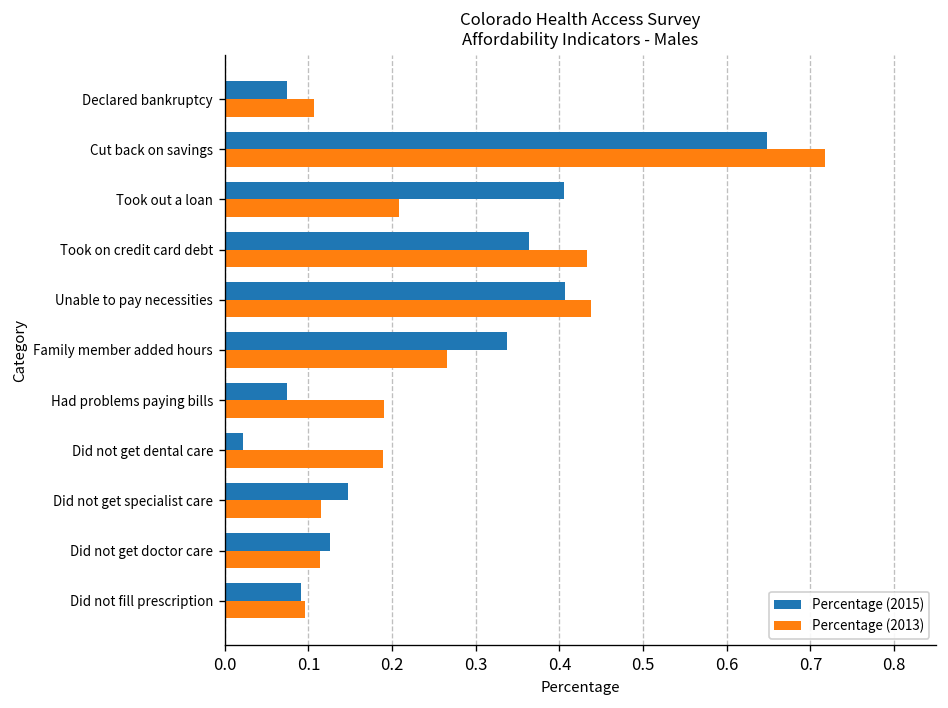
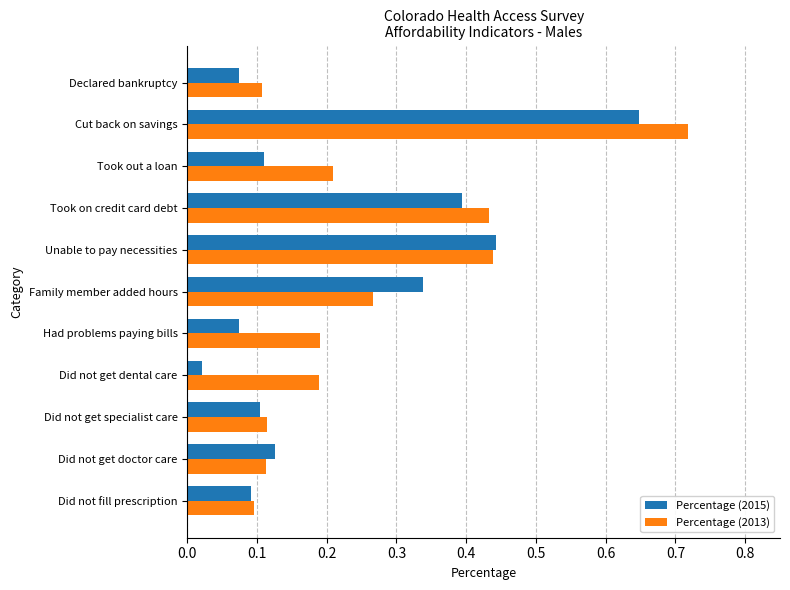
  {
    "Percentage (2015)": {
      "Declared bankruptcy": 0.07,
      "Cut back on savings": 0.65,
-     "Took out a loan": 0.40,
-     "Took on credit card debt": 0.36,
-     "Unable to pay necessities": 0.41,
+     "Took out a loan": 0.11,
+     "Took on credit card debt": 0.39,
+     "Unable to pay necessities": 0.44,
      "Family member added hours": 0.34,
      "Had problems paying bills": 0.07,
      "Did not get dental care": 0.02,
-     "Did not get specialist care": 0.15,
+     "Did not get specialist care": 0.10,
      "Did not get doctor care": 0.13,
      "Did not fill prescription": 0.09
    },
    "Percentage (2013)": {
      "Declared bankruptcy": 0.11,
      "Cut back on savings": 0.72,
      "Took out a loan": 0.21,
      "Took on credit card debt": 0.43,
      "Unable to pay necessities": 0.44,
      "Family member added hours": 0.27,
      "Had problems paying bills": 0.19,
      "Did not get dental care": 0.19,
      "Did not get specialist care": 0.11,
      "Did not get doctor care": 0.11,
      "Did not fill prescription": 0.10
    }
  }
